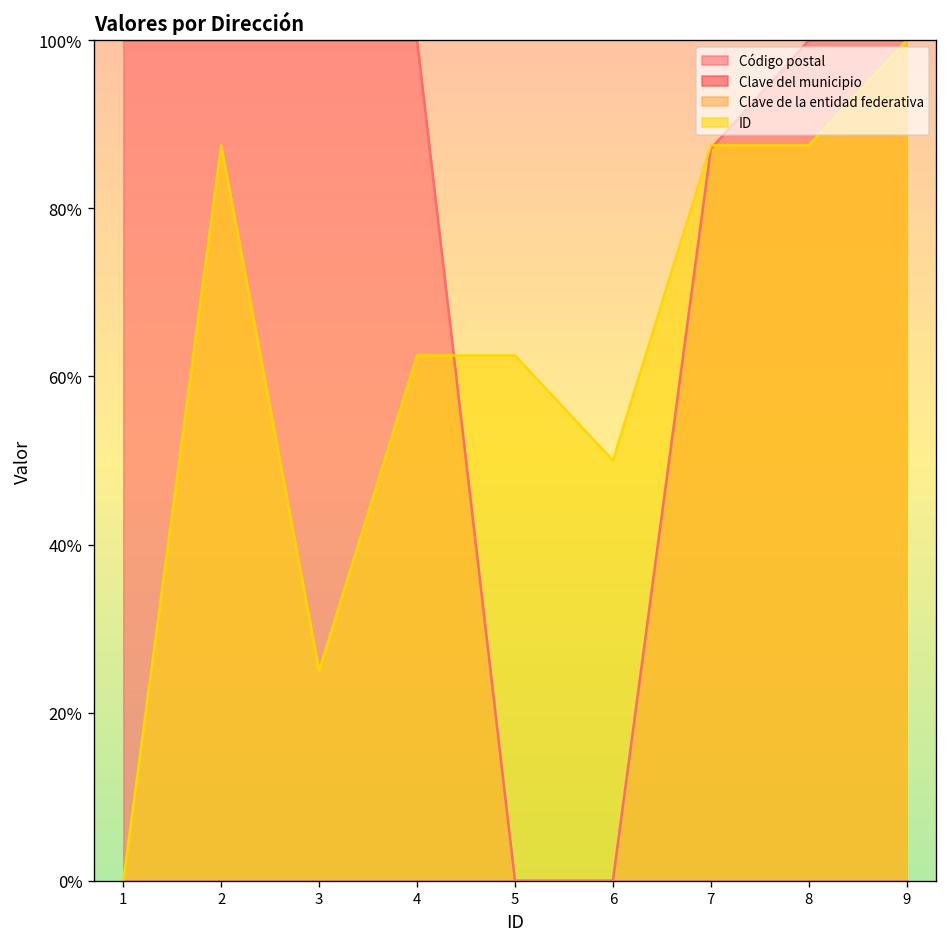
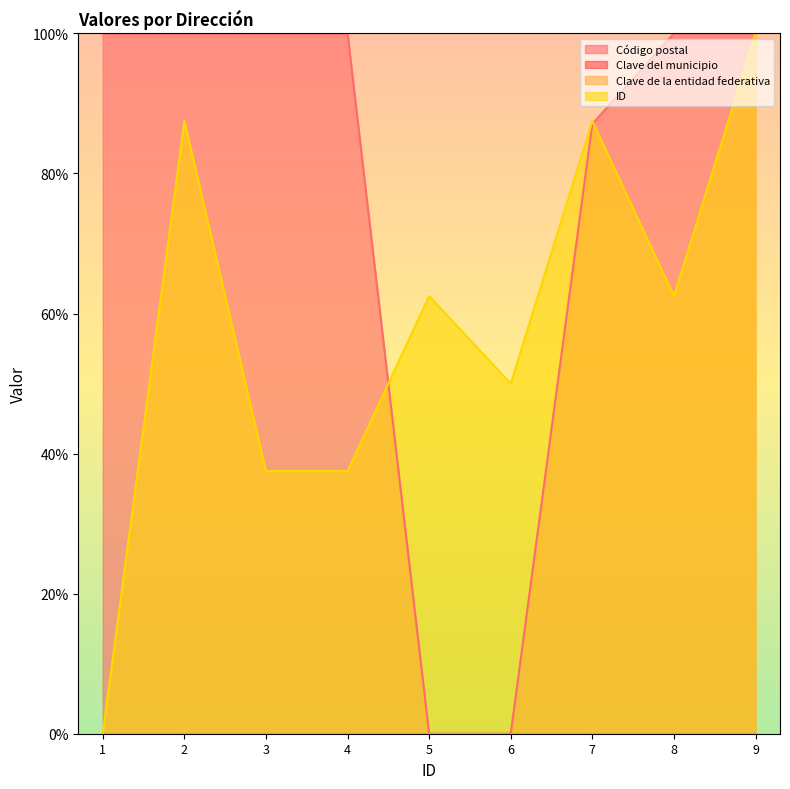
  {
    "Código postal": {
      "1": "100%",
      "2": "100%",
      "3": "100%",
      "4": "100%",
      "7": "87%",
      "8": "100%"
    },
    "Clave de la entidad federativa": {
      "2": "0%",
      "3": "0%",
      "4": "0%",
      "7": "0%",
      "8": "0%",
      "9": "0%"
    },
    "ID": {
      "2": "87%",
-     "3": "25%",
-     "4": "62%",
+     "3": "37%",
+     "4": "37%",
      "5": "62%",
      "6": "50%",
      "7": "87%",
-     "8": "87%"
+     "8": "62%"
    }
  }
